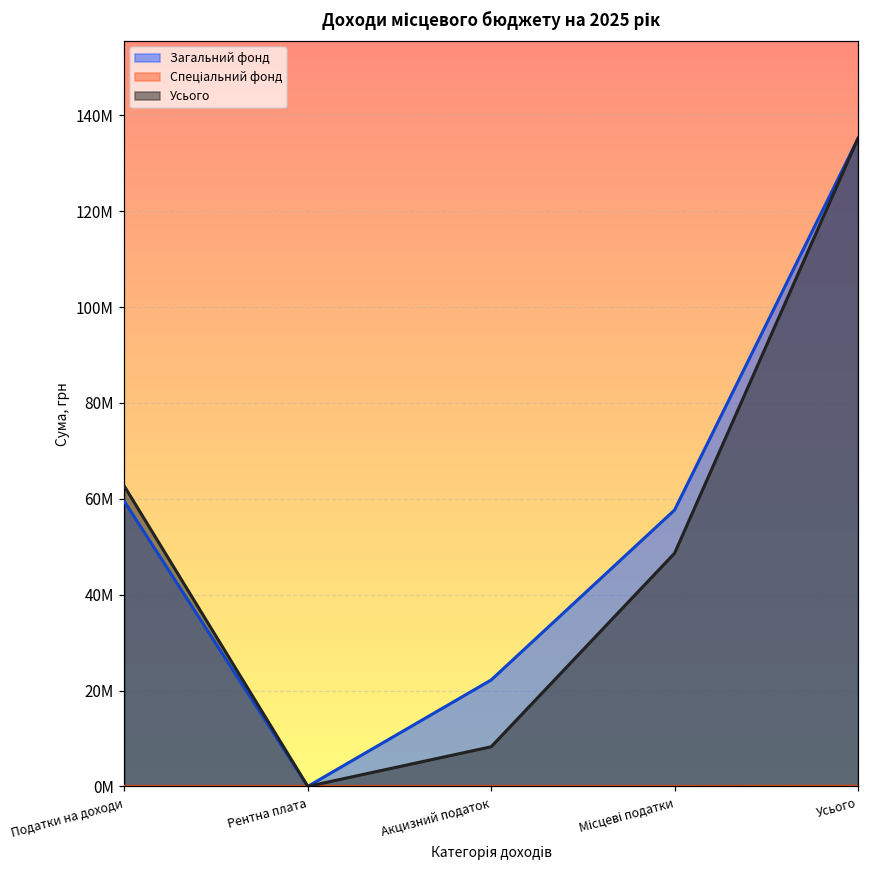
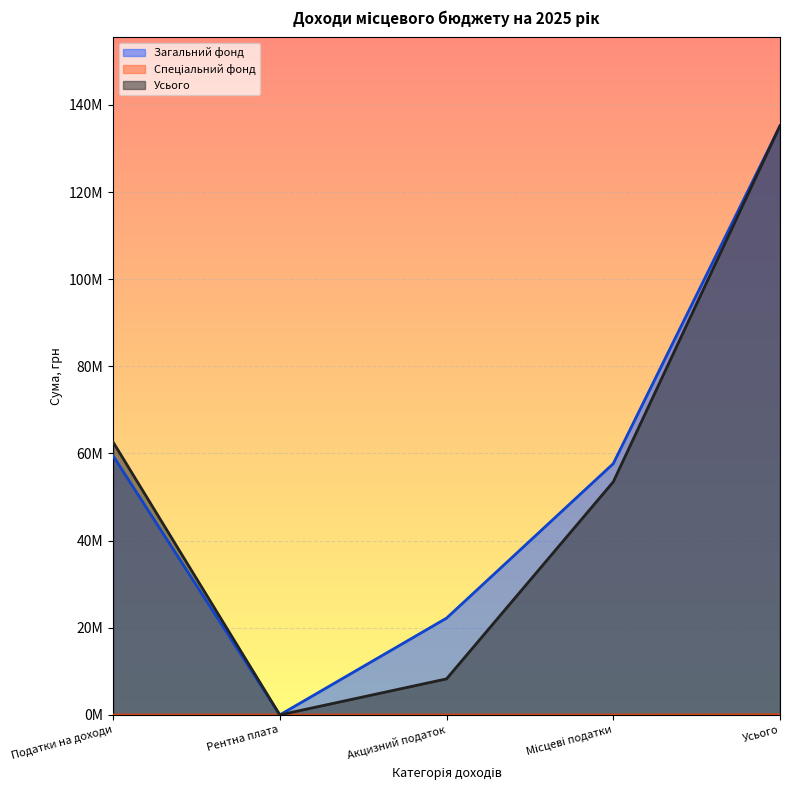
  {
    "Загальний фонд": {
      "Податки на доходи": 59000000,
      "Акцизний податок": 22000000,
      "Місцеві податки": 58000000
    },
    "Спеціальний фонд": {
      "Податки на доходи": 0,
      "Акцизний податок": 0,
      "Місцеві податки": 0,
      "Усього": 0
    },
    "Усього": {
      "Податки на доходи": 63000000,
      "Акцизний податок": 8000000,
-     "Місцеві податки": 49000000
+     "Місцеві податки": 53000000
    }
  }
